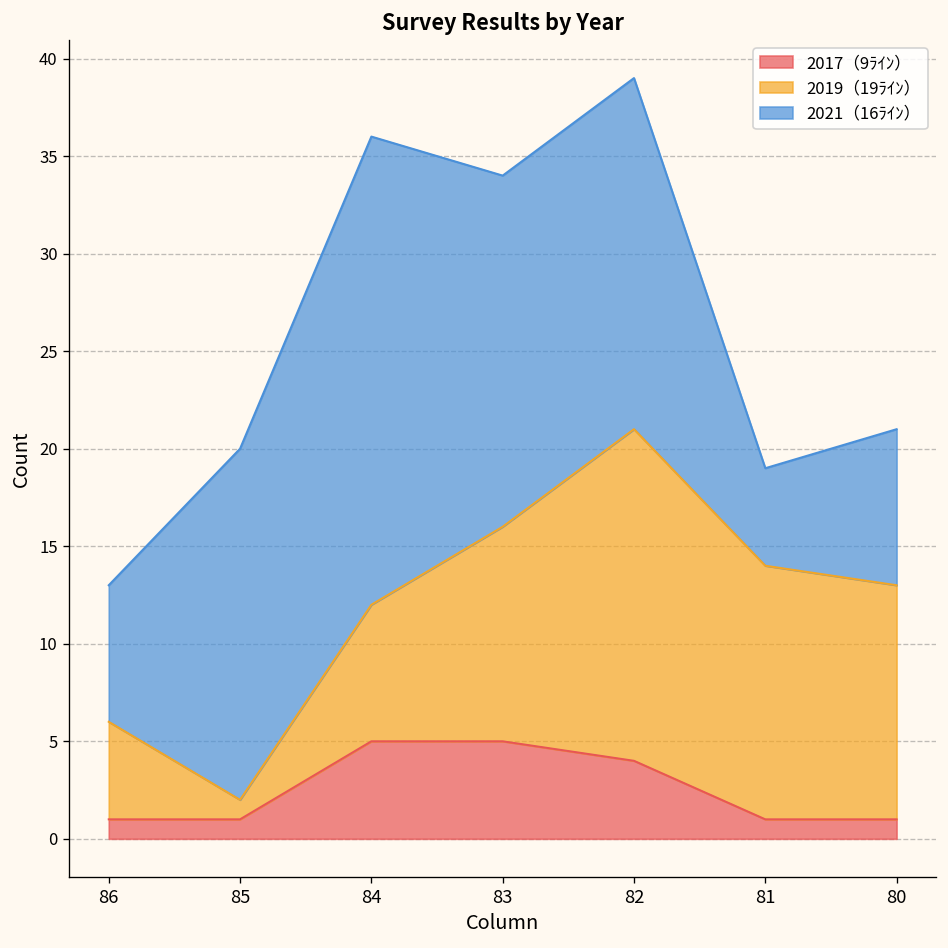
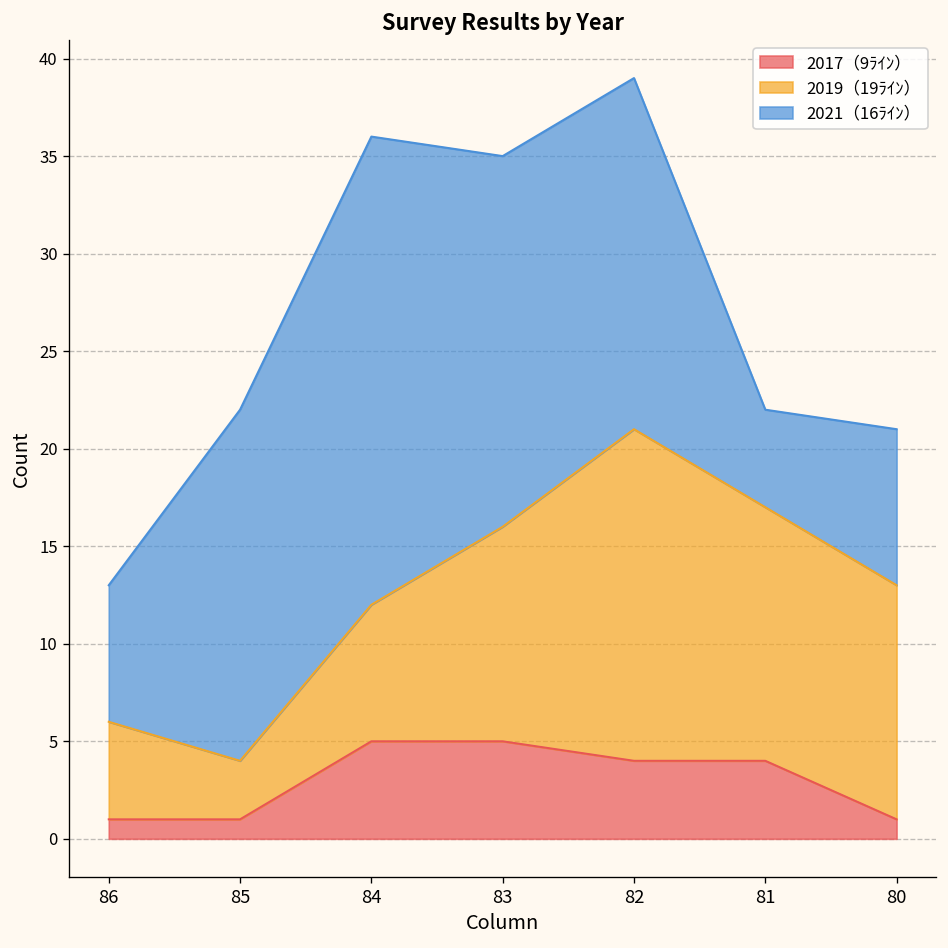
  {
    "2017（9ﾗｲﾝ）": {
      "86": 1,
      "85": 1,
      "84": 5,
      "83": 5,
      "82": 4,
-     "81": 1,
+     "81": 4,
      "80": 1
    },
    "2019（19ﾗｲﾝ）": {
      "86": 5,
-     "85": 1,
+     "85": 3,
      "84": 7,
      "83": 11,
      "82": 17,
      "81": 13,
      "80": 12
    },
    "2021（16ﾗｲﾝ）": {
      "86": 7,
      "85": 18,
      "84": 24,
-     "83": 18,
+     "83": 19,
      "82": 18,
      "81": 5,
      "80": 8
    }
  }
